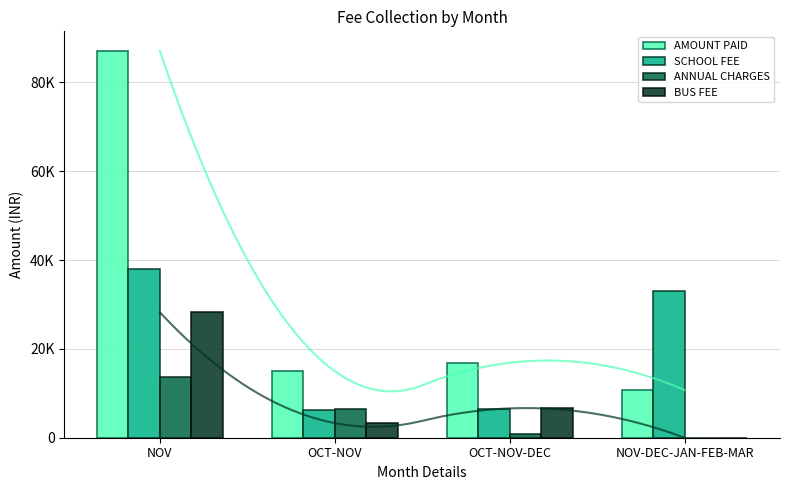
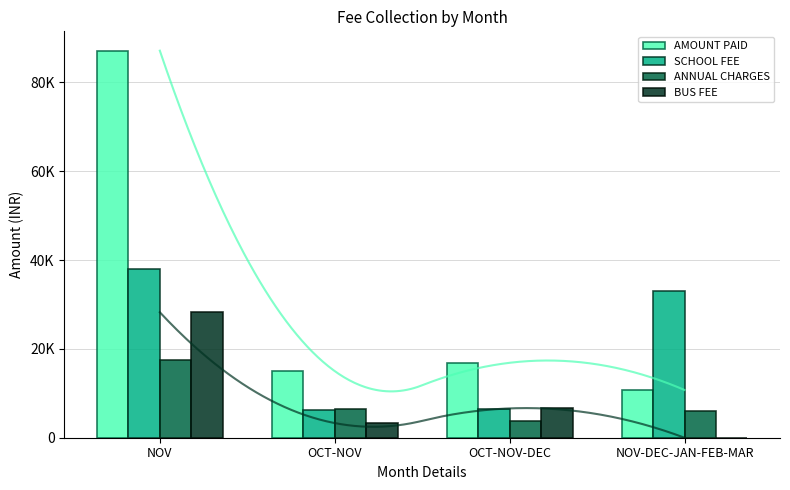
  {
    "SCHOOL FEE": {
      "NOV": 38000,
      "OCT-NOV": 6000,
      "OCT-NOV-DEC": 6000,
      "NOV-DEC-JAN-FEB-MAR": 33000
    },
    "ANNUAL CHARGES": {
-     "NOV": 14000,
+     "NOV": 18000,
      "OCT-NOV": 7000,
-     "OCT-NOV-DEC": 1000,
-     "NOV-DEC-JAN-FEB-MAR": 0
+     "OCT-NOV-DEC": 4000,
+     "NOV-DEC-JAN-FEB-MAR": 6000
    }
  }
